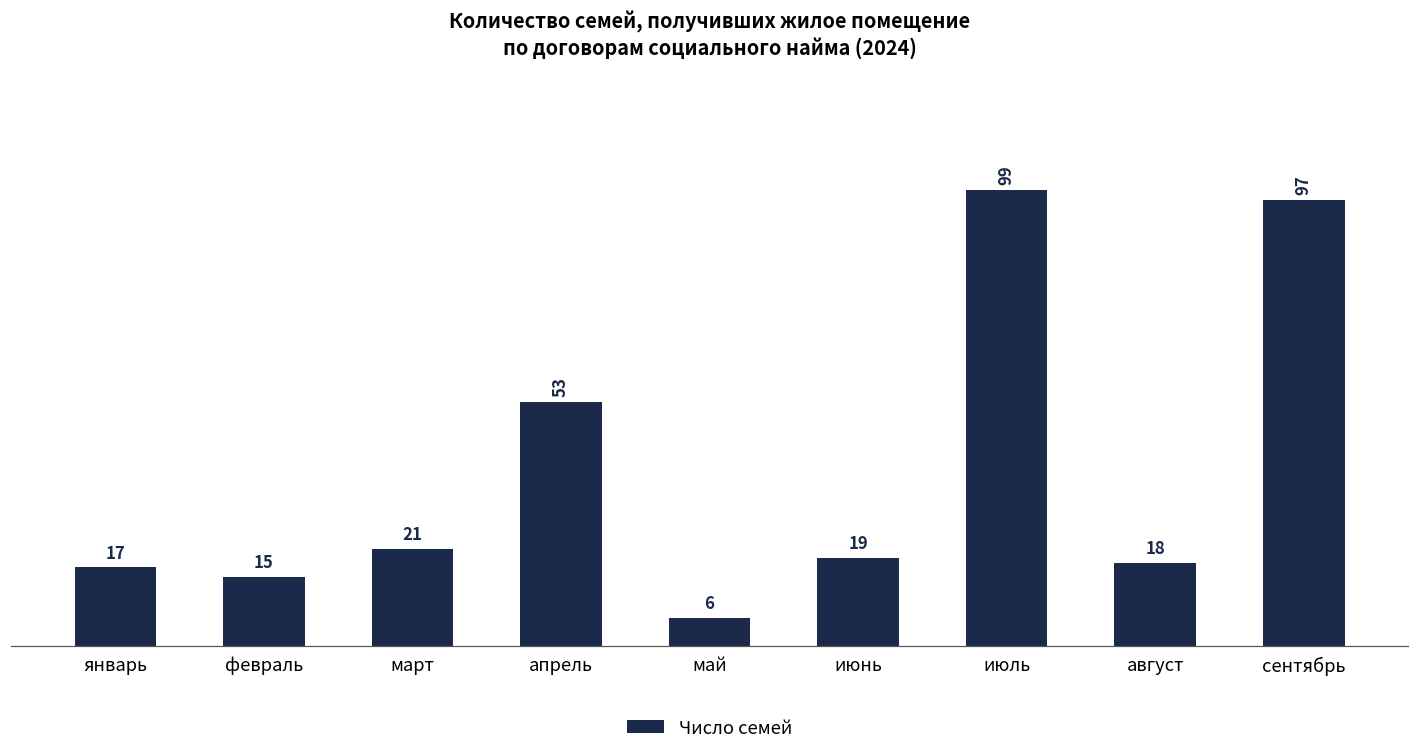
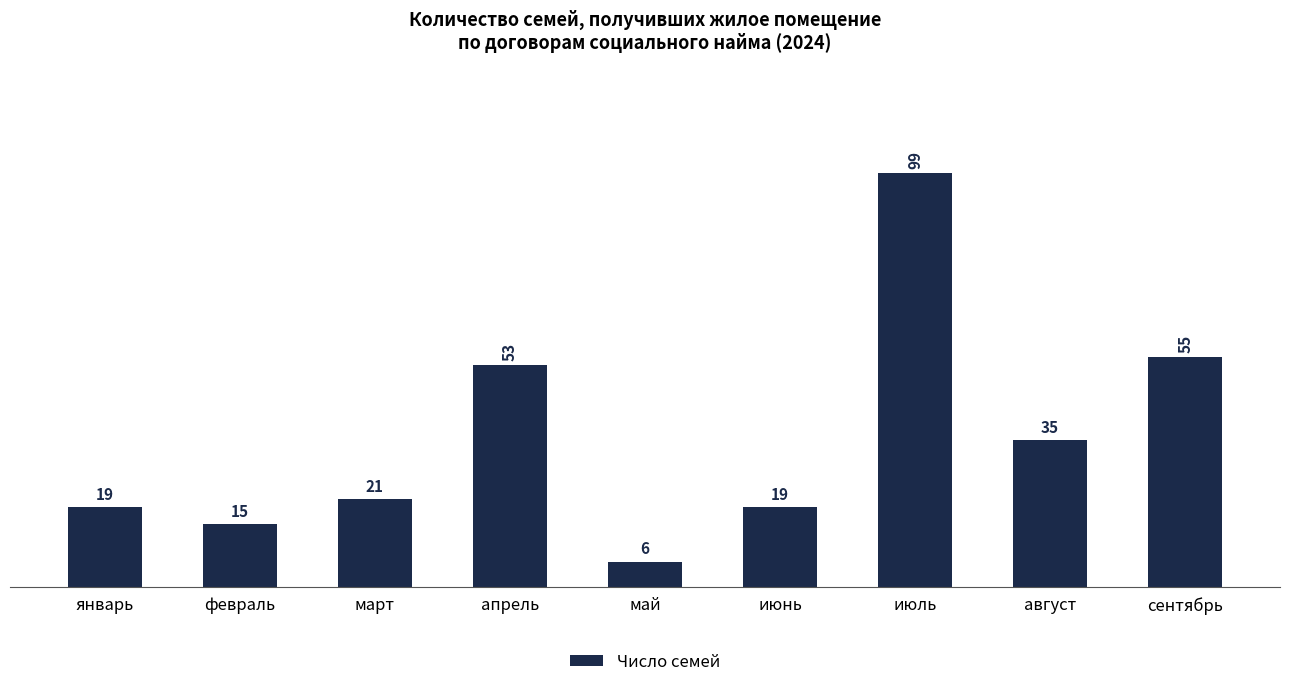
  {
-   "январь": 17,
+   "январь": 19,
    "февраль": 15,
    "март": 21,
    "апрель": 53,
    "май": 6,
    "июнь": 19,
    "июль": 99,
-   "август": 18,
-   "сентябрь": 97
+   "август": 35,
+   "сентябрь": 55
  }
